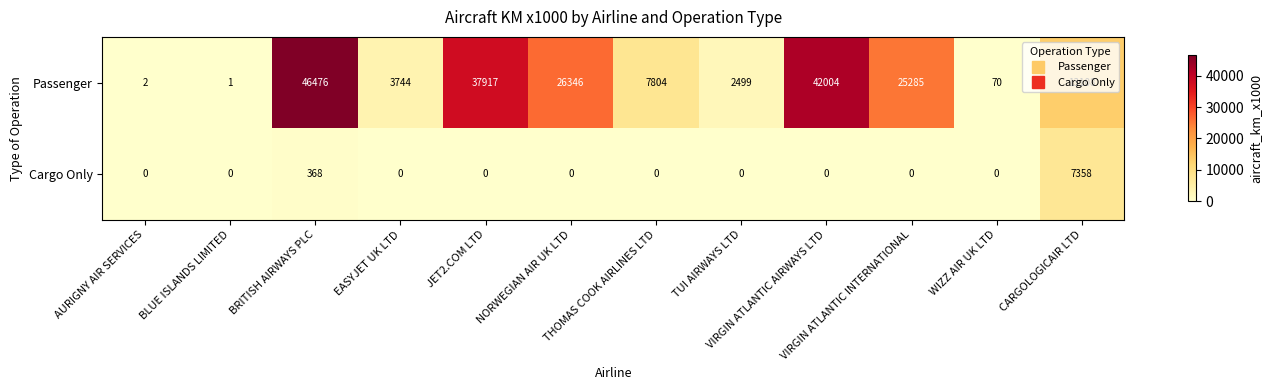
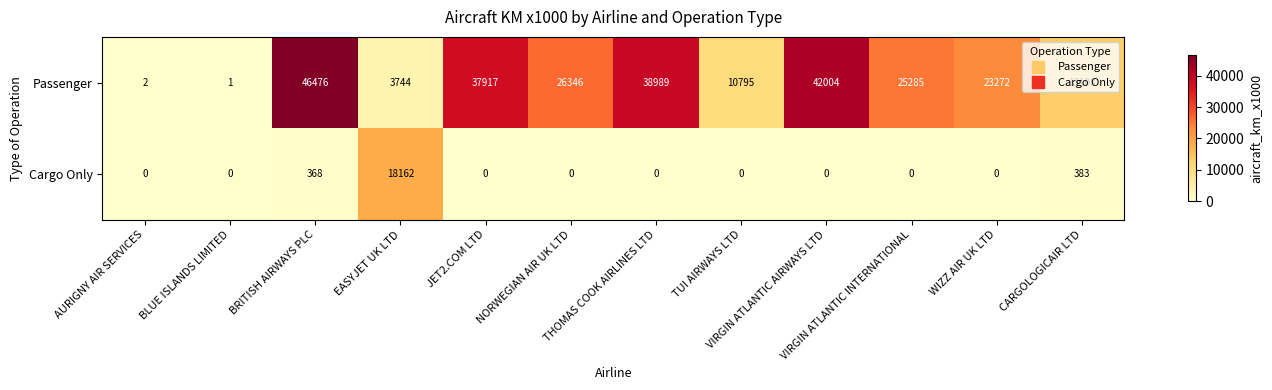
  {
    "Passenger": {
      "AURIGNY AIR SERVICES": 2,
      "BLUE ISLANDS LIMITED": 1,
      "BRITISH AIRWAYS PLC": 46476,
      "EASYJET UK LTD": 3744,
      "JET2.COM LTD": 37917,
      "NORWEGIAN AIR UK LTD": 26346,
-     "THOMAS COOK AIRLINES LTD": 7804,
-     "TUI AIRWAYS LTD": 2499,
+     "THOMAS COOK AIRLINES LTD": 38989,
+     "TUI AIRWAYS LTD": 10795,
      "VIRGIN ATLANTIC AIRWAYS LTD": 42004,
      "VIRGIN ATLANTIC INTERNATIONAL": 25285,
-     "WIZZ AIR UK LTD": 70
+     "WIZZ AIR UK LTD": 23272
    },
    "Cargo Only": {
      "AURIGNY AIR SERVICES": 0,
      "BLUE ISLANDS LIMITED": 0,
      "BRITISH AIRWAYS PLC": 368,
-     "EASYJET UK LTD": 0,
+     "EASYJET UK LTD": 18162,
      "JET2.COM LTD": 0,
      "NORWEGIAN AIR UK LTD": 0,
      "THOMAS COOK AIRLINES LTD": 0,
      "TUI AIRWAYS LTD": 0,
      "VIRGIN ATLANTIC AIRWAYS LTD": 0,
      "VIRGIN ATLANTIC INTERNATIONAL": 0,
      "WIZZ AIR UK LTD": 0,
-     "CARGOLOGICAIR LTD": 7358
+     "CARGOLOGICAIR LTD": 383
    }
  }
